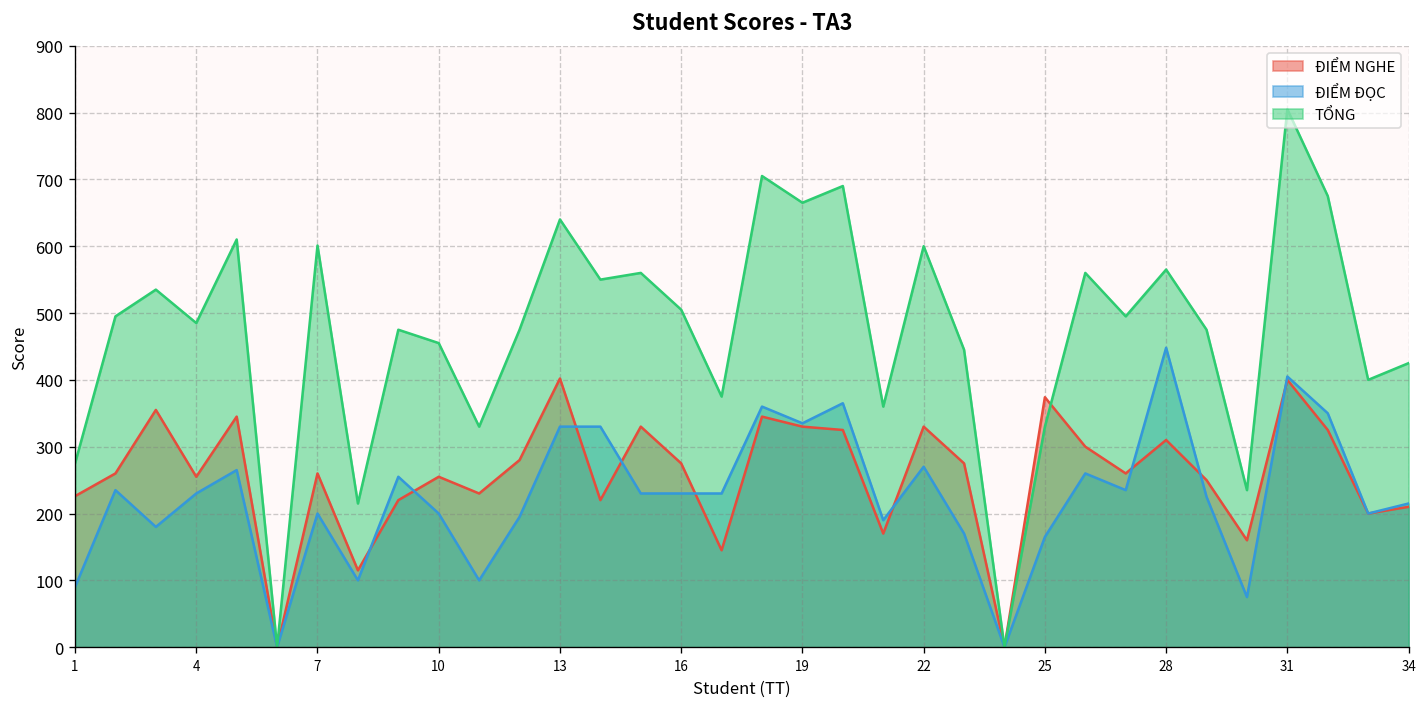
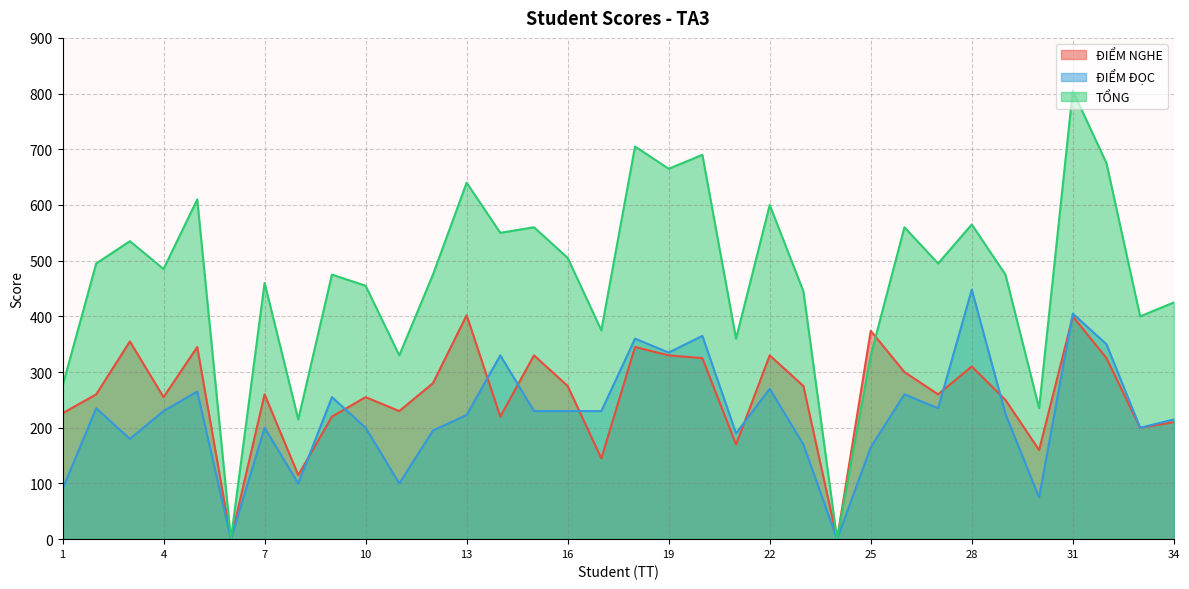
  {
    "ĐIỂM NGHE": {
      "1": 230,
      "4": 260,
      "7": 260,
      "10": 260,
      "13": 400,
      "16": 280,
      "19": 330,
      "22": 330,
      "25": 370,
      "28": 310,
      "31": 400,
      "34": 210
    },
    "ĐIỂM ĐỌC": {
      "1": 90,
      "4": 230,
      "7": 200,
      "10": 200,
-     "13": 330,
+     "13": 220,
      "16": 230,
      "19": 340,
      "22": 270,
      "25": 170,
      "28": 450,
      "31": 410,
      "34": 220
    },
    "TỔNG": {
      "1": 280,
      "4": 490,
-     "7": 600,
+     "7": 460,
      "10": 460,
      "13": 640,
      "16": 510,
      "19": 670,
      "22": 600,
      "25": 330,
      "28": 570,
      "34": 430
    }
  }
